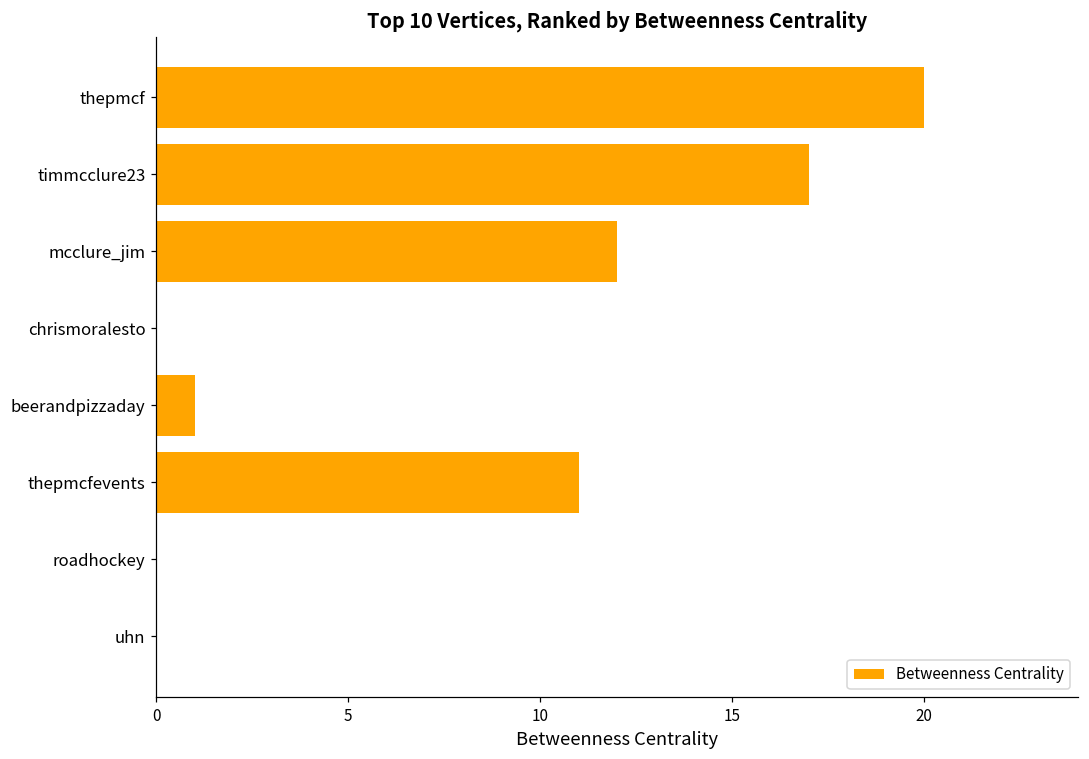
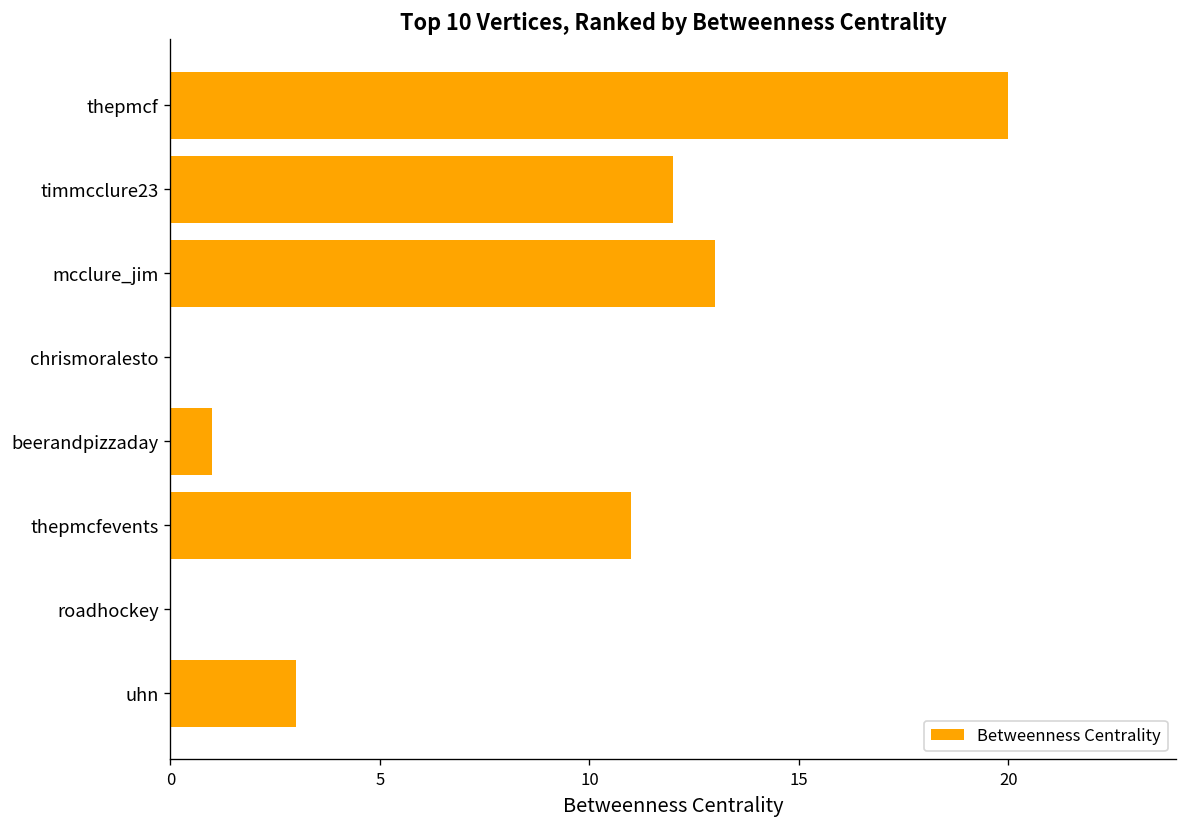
  {
    "thepmcf": 20,
-   "timmcclure23": 17,
-   "mcclure_jim": 12,
+   "timmcclure23": 12,
+   "mcclure_jim": 13,
    "chrismoralesto": 0,
    "beerandpizzaday": 1,
    "thepmcfevents": 11,
    "roadhockey": 0,
-   "uhn": 0
+   "uhn": 3
  }
